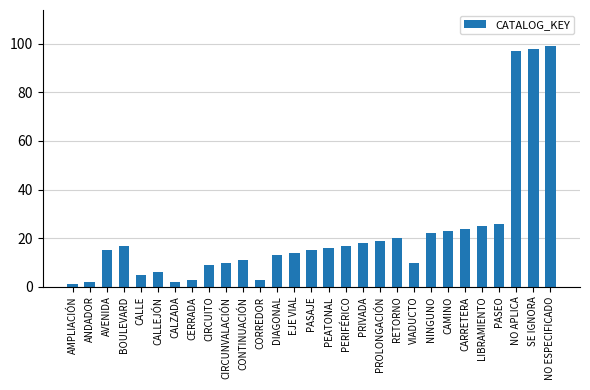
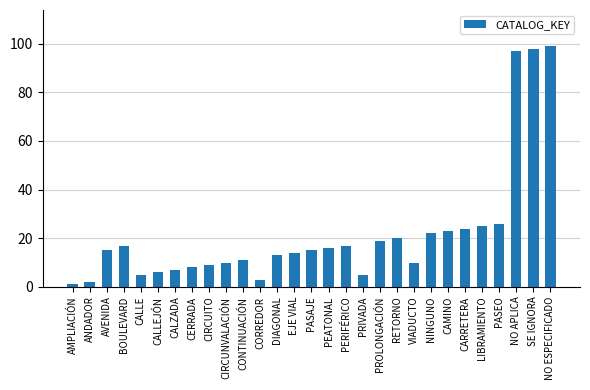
  {
    "ANDADOR": 2,
    "AVENIDA": 15,
    "BOULEVARD": 17,
    "CALLE": 5,
    "CALLEJÓN": 6,
-   "CALZADA": 2,
-   "CERRADA": 3,
+   "CALZADA": 7,
+   "CERRADA": 8,
    "CIRCUITO": 9,
    "CIRCUNVALACIÓN": 10,
    "CONTINUACIÓN": 11,
    "CORREDOR": 3,
    "DIAGONAL": 13,
    "EJE VIAL": 14,
    "PASAJE": 15,
    "PEATONAL": 16,
    "PERIFÉRICO": 17,
-   "PRIVADA": 18,
+   "PRIVADA": 5,
    "PROLONGACIÓN": 19,
    "RETORNO": 20,
    "VIADUCTO": 10,
    "NINGUNO": 22,
    "CAMINO": 23,
    "CARRETERA": 24,
    "LIBRAMIENTO": 25,
    "PASEO": 26,
    "NO APLICA": 97,
    "SE IGNORA": 98,
    "NO ESPECIFICADO": 99
  }
